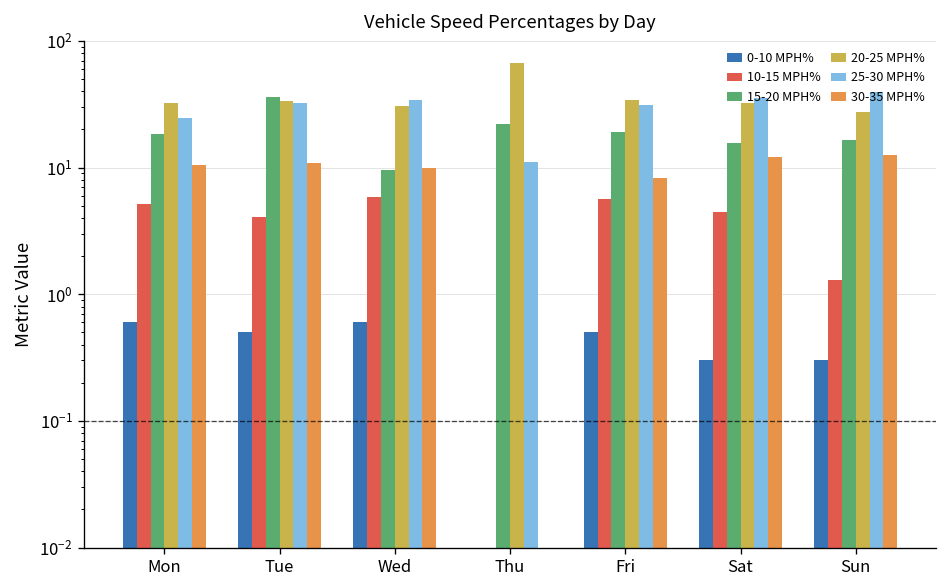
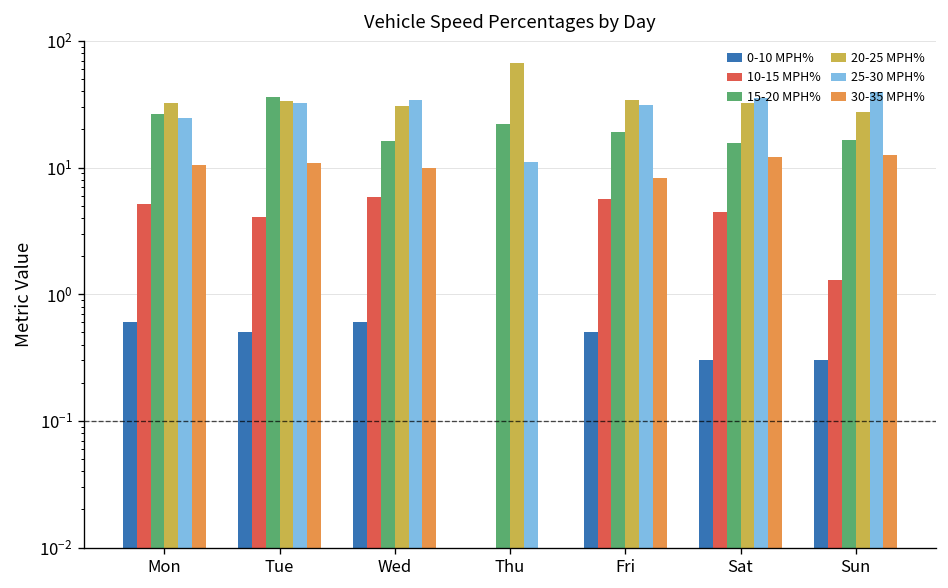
  {
    "0-10 MPH%": {
      "Mon": 0.6,
      "Tue": 0.5,
      "Wed": 0.6,
      "Fri": 0.5,
      "Sat": 0.30,
      "Sun": 0.30
    },
    "15-20 MPH%": {
-     "Mon": 18,
+     "Mon": 26,
      "Tue": 36,
-     "Wed": 10,
+     "Wed": 16,
      "Thu": 22,
      "Fri": 19,
      "Sat": 16,
      "Sun": 16
    },
    "25-30 MPH%": {
      "Mon": 25,
      "Tue": 32,
      "Wed": 34,
      "Thu": 11,
      "Fri": 31,
      "Sat": 35,
      "Sun": 40
    }
  }
